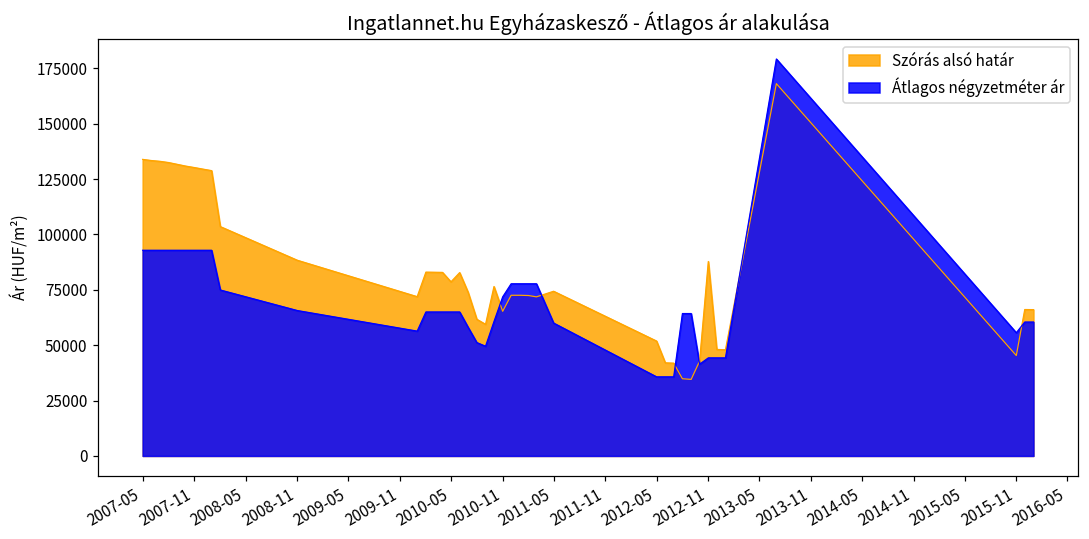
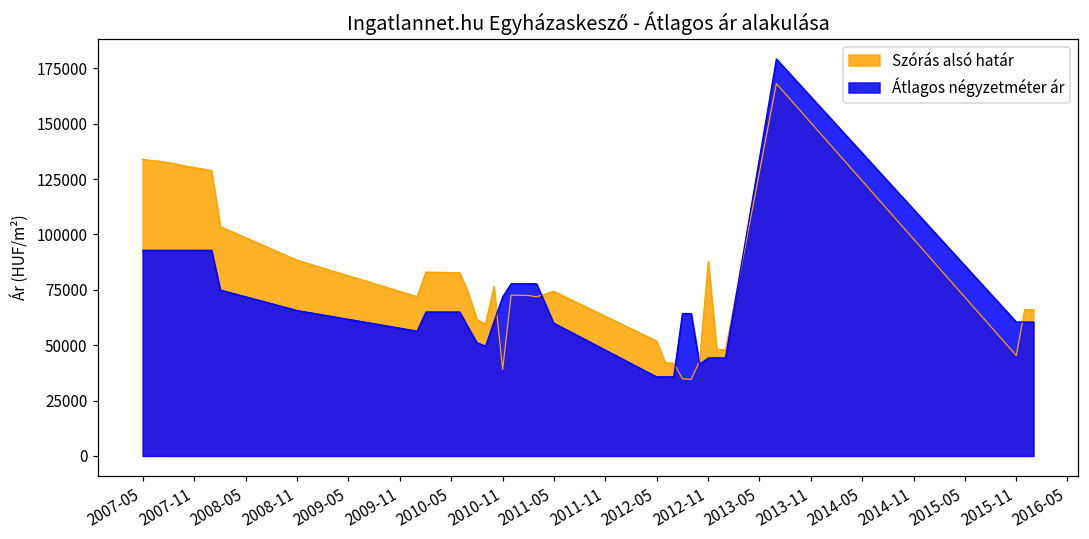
  {
    "Szórás alsó határ": {
      "2007-05": 134000,
      "2007-11": 130000,
      "2008-11": 88000,
-     "2010-05": 79000,
-     "2010-11": 65000,
+     "2010-05": 83000,
+     "2010-11": 39000,
      "2011-05": 74000,
      "2012-05": 52000,
      "2012-11": 88000,
      "2015-11": 45000
    },
    "Átlagos négyzetméter ár": {
      "2007-05": 93000,
      "2007-11": 93000,
      "2008-11": 66000,
      "2010-05": 65000,
      "2010-11": 72000,
      "2011-05": 60000,
      "2012-05": 36000,
      "2012-11": 44000,
-     "2015-11": 56000
+     "2015-11": 60000
    }
  }
